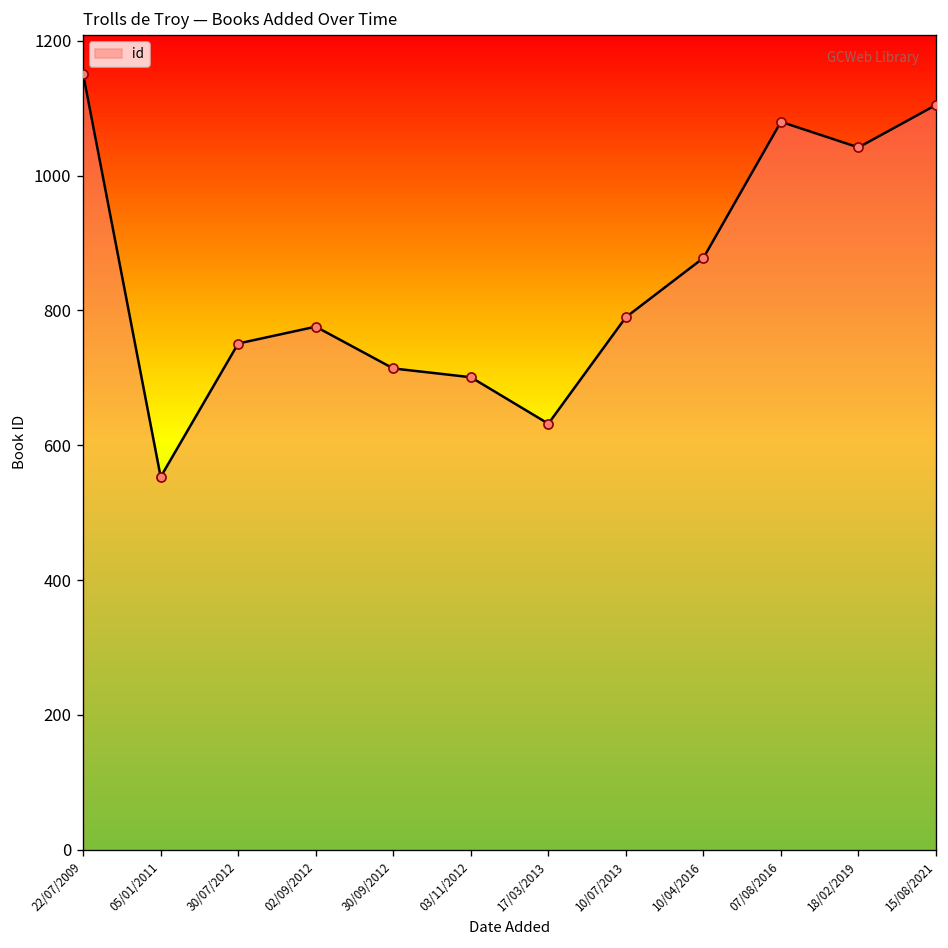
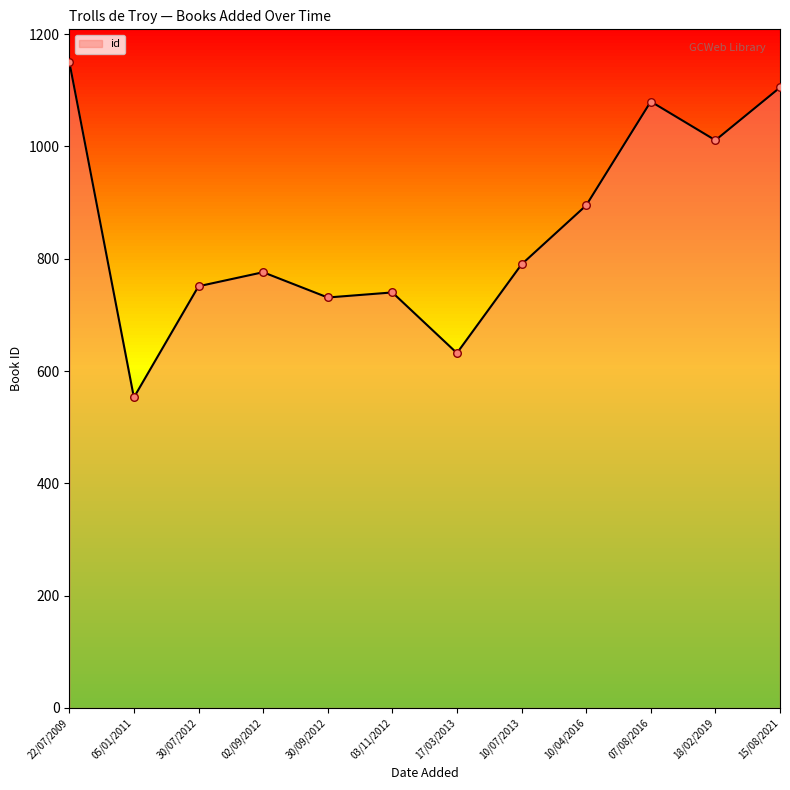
  {
    "22/07/2009": 1150,
    "05/01/2011": 550,
    "30/07/2012": 750,
    "02/09/2012": 780,
-   "30/09/2012": 710,
-   "03/11/2012": 700,
+   "30/09/2012": 730,
+   "03/11/2012": 740,
    "17/03/2013": 630,
    "10/07/2013": 790,
-   "10/04/2016": 880,
+   "10/04/2016": 900,
    "07/08/2016": 1080,
-   "18/02/2019": 1040,
+   "18/02/2019": 1010,
    "15/08/2021": 1110
  }
